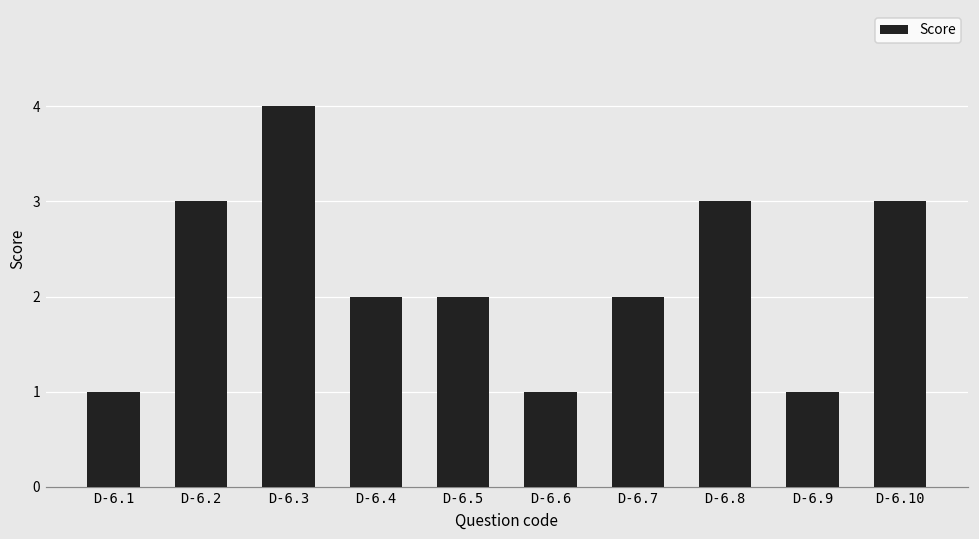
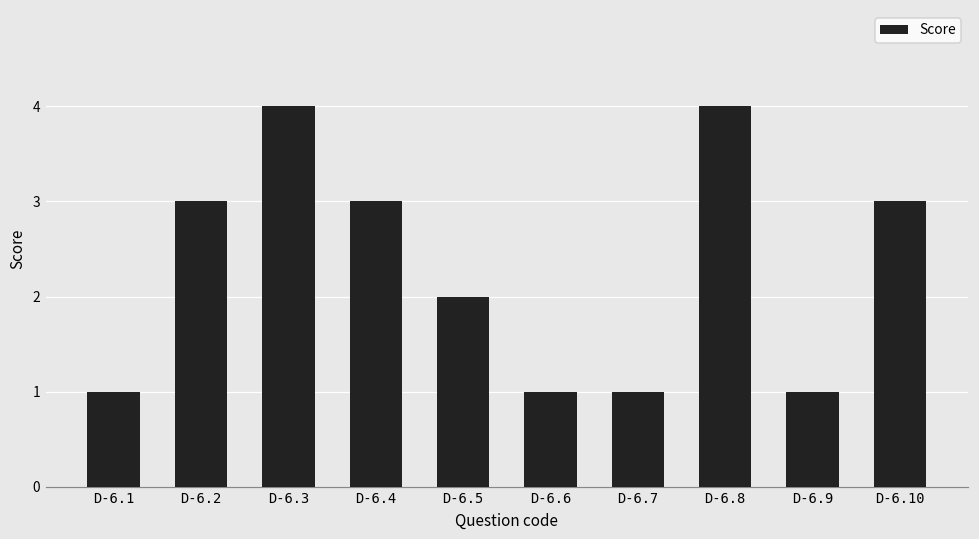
  {
    "D-6.1": 1,
    "D-6.2": 3,
    "D-6.3": 4,
-   "D-6.4": 2,
+   "D-6.4": 3,
    "D-6.5": 2,
    "D-6.6": 1,
-   "D-6.7": 2,
-   "D-6.8": 3,
+   "D-6.7": 1,
+   "D-6.8": 4,
    "D-6.9": 1,
    "D-6.10": 3
  }
